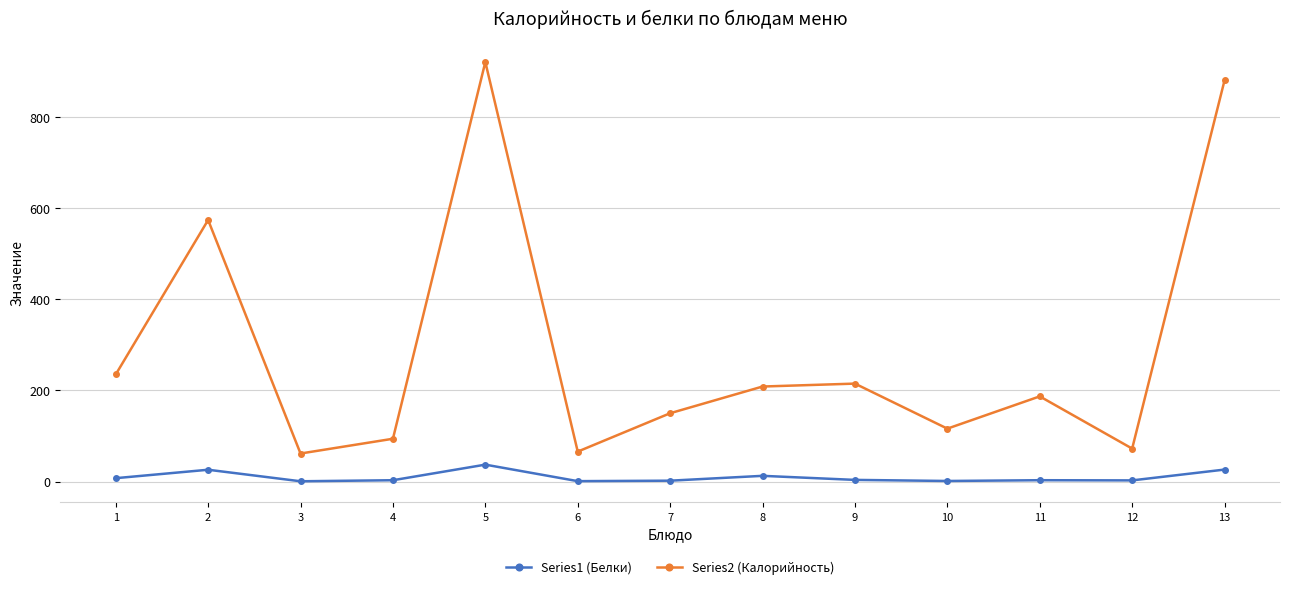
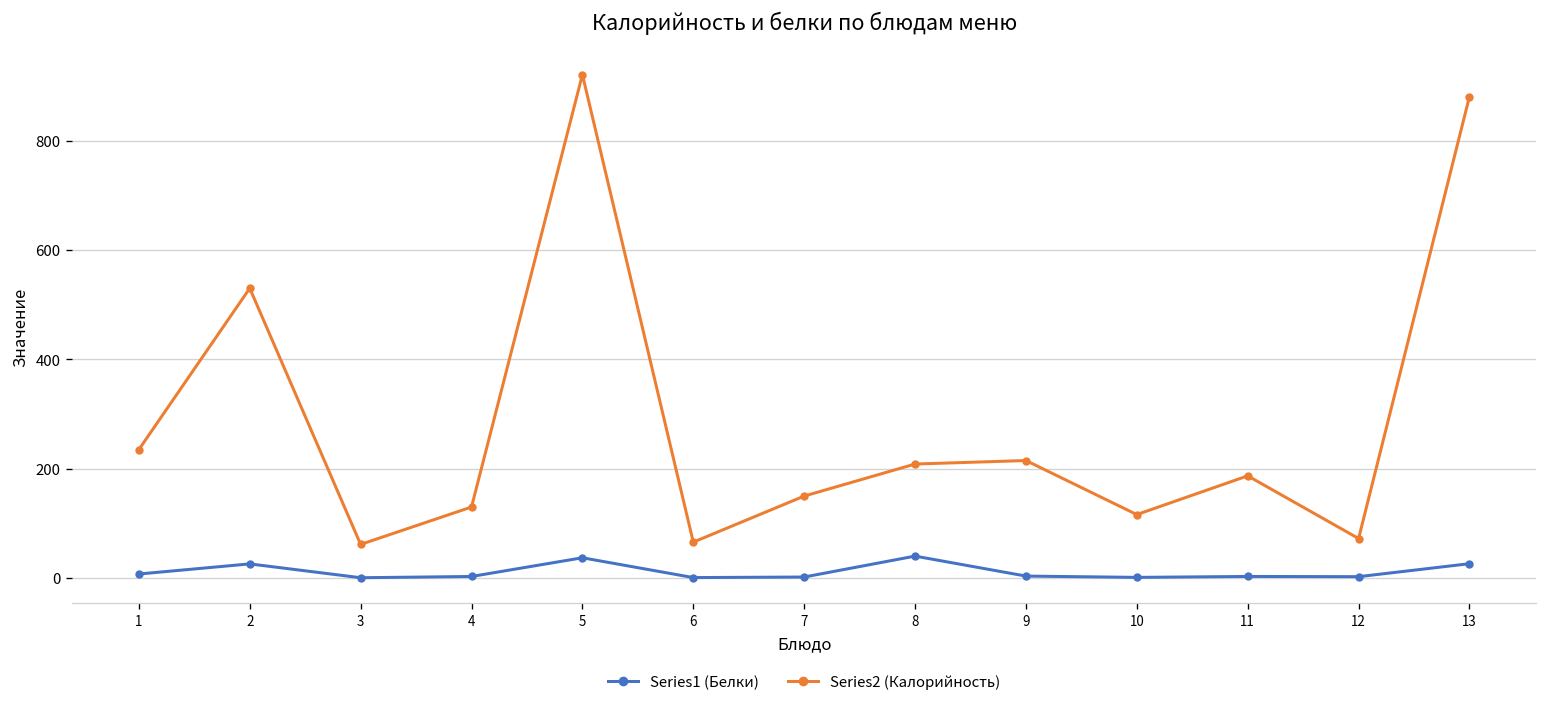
  {
    "Series1 (Белки)": {
      "1": 10,
      "2": 30,
      "3": 0,
      "4": 0,
      "5": 40,
      "6": 0,
      "7": 0,
-     "8": 10,
+     "8": 40,
      "9": 0,
      "10": 0,
      "11": 0,
      "12": 0,
      "13": 30
    },
    "Series2 (Калорийность)": {
      "1": 240,
-     "2": 570,
+     "2": 530,
      "3": 60,
-     "4": 90,
+     "4": 130,
      "5": 920,
      "6": 70,
      "7": 150,
      "8": 210,
      "9": 220,
      "10": 120,
      "11": 190,
      "12": 70,
      "13": 880
    }
  }
